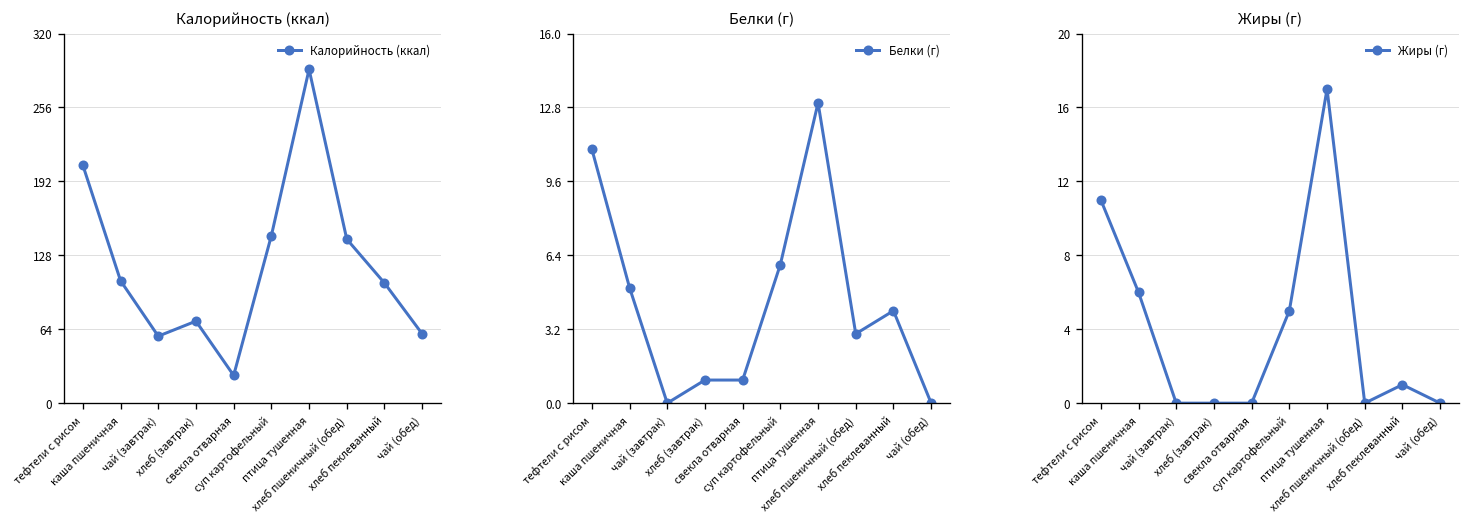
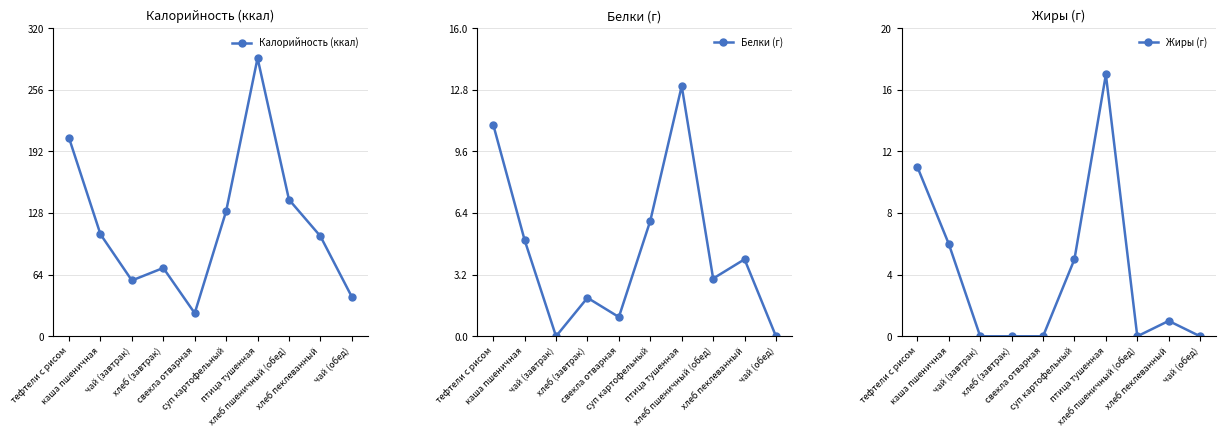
  {
    "Калорийность (ккал)": {
      "тефтели с рисом": 210,
      "каша пшеничная": 110,
      "чай (завтрак)": 60,
      "хлеб (завтрак)": 70,
      "свекла отварная": 20,
-     "суп картофельный": 150,
+     "суп картофельный": 130,
      "птица тушенная": 290,
      "хлеб пшеничный (обед)": 140,
      "хлеб пеклеванный": 100,
-     "чай (обед)": 60
+     "чай (обед)": 40
    },
    "Белки (г)": {
      "тефтели с рисом": 11,
      "каша пшеничная": 5,
      "чай (завтрак)": 0,
-     "хлеб (завтрак)": 1,
+     "хлеб (завтрак)": 2,
      "свекла отварная": 1,
      "суп картофельный": 6,
      "птица тушенная": 13,
      "хлеб пшеничный (обед)": 3,
      "хлеб пеклеванный": 4,
      "чай (обед)": 0
    },
    "Жиры (г)": {
      "тефтели с рисом": 11.0,
      "каша пшеничная": 6.0,
      "чай (завтрак)": 0.0,
      "хлеб (завтрак)": 0.0,
      "свекла отварная": 0.0,
      "суп картофельный": 5.0,
      "птица тушенная": 17.0,
      "хлеб пшеничный (обед)": 0.0,
      "хлеб пеклеванный": 1.0,
      "чай (обед)": 0.0
    }
  }
